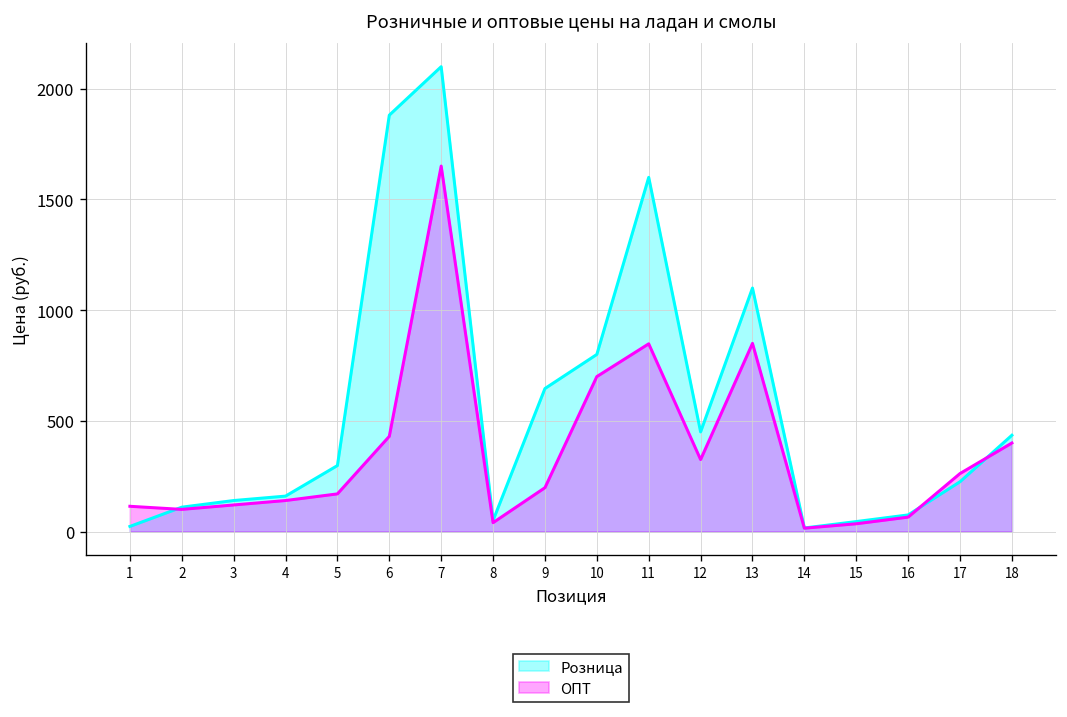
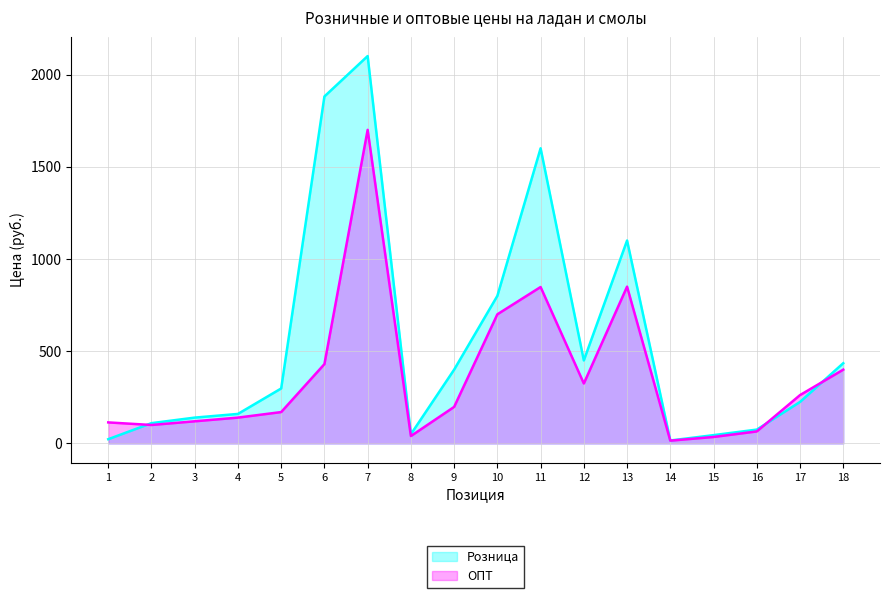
  {
    "Розница": {
      "1": 20,
      "3": 140,
      "4": 160,
      "5": 300,
      "6": 1880,
      "7": 2100,
-     "9": 650,
+     "9": 400,
      "10": 800,
      "11": 1600,
      "12": 450,
      "13": 1100,
      "17": 230,
      "18": 440
    },
    "ОПТ": {
      "1": 110,
      "3": 120,
      "4": 140,
      "5": 170,
      "6": 430,
-     "7": 1650,
+     "7": 1700,
      "9": 200,
      "10": 700,
      "11": 850,
      "12": 330,
      "13": 850,
      "17": 260,
      "18": 400
    }
  }
